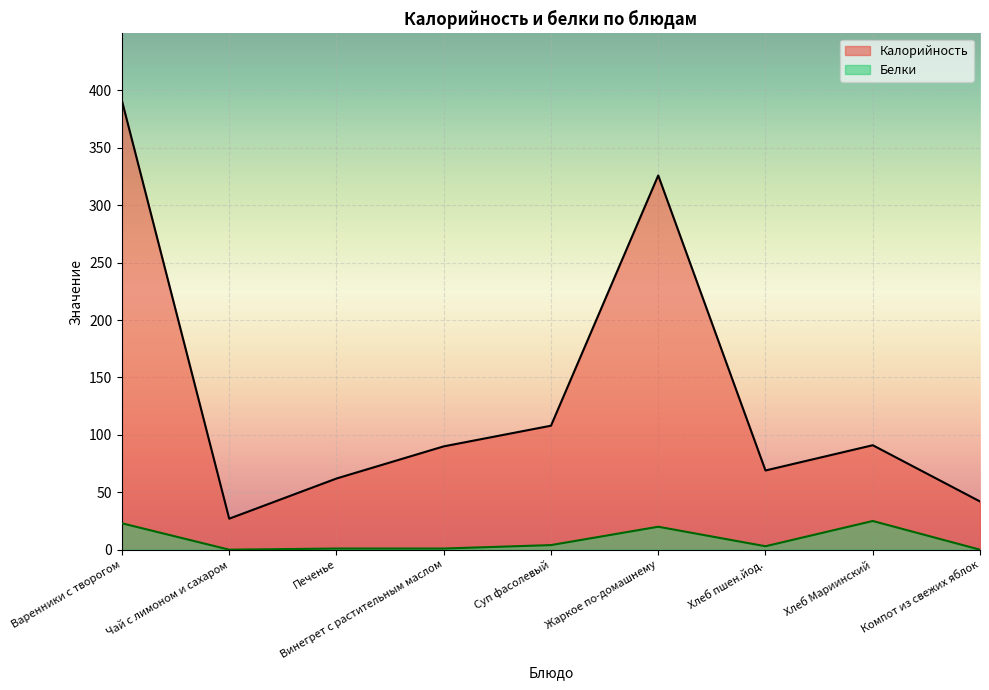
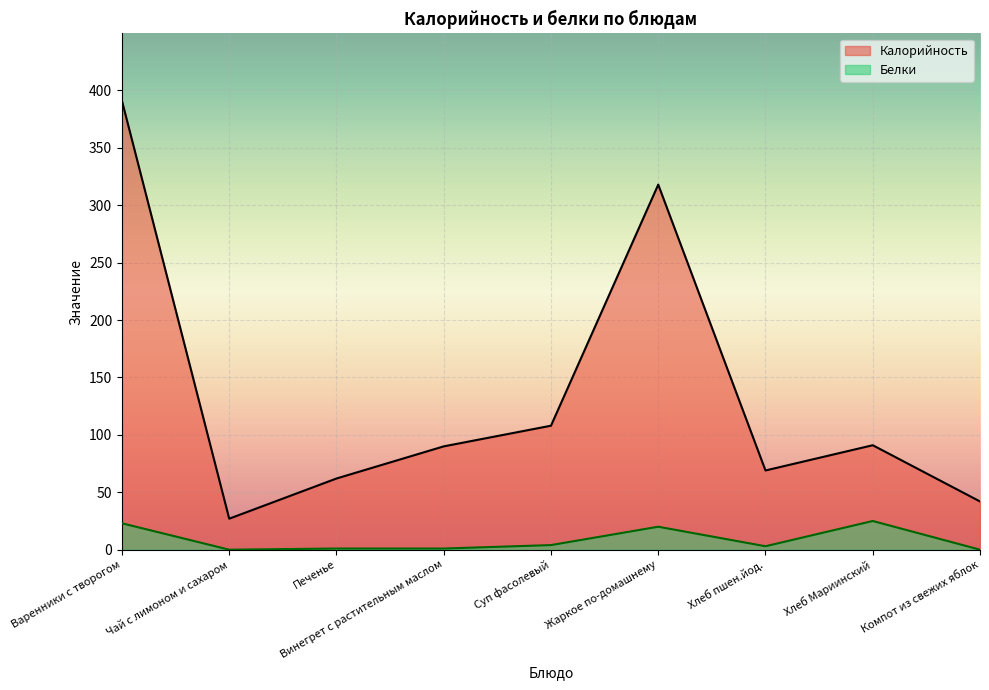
  {
    "Калорийность": {
      "Варенники с творогом": 391,
      "Чай с лимоном и сахаром": 27,
      "Печенье": 62,
      "Винегрет с растительным маслом": 90,
      "Суп фасолевый": 108,
-     "Жаркое по-домашнему": 326,
+     "Жаркое по-домашнему": 318,
      "Хлеб пшен.йод.": 69,
      "Хлеб Мариинский": 91,
      "Компот из свежих яблок": 42
    },
    "Белки": {
      "Варенники с творогом": 23,
      "Чай с лимоном и сахаром": 0,
      "Печенье": 1,
      "Винегрет с растительным маслом": 1,
      "Суп фасолевый": 4,
      "Жаркое по-домашнему": 20,
      "Хлеб пшен.йод.": 3,
      "Хлеб Мариинский": 25,
      "Компот из свежих яблок": 0
    }
  }
